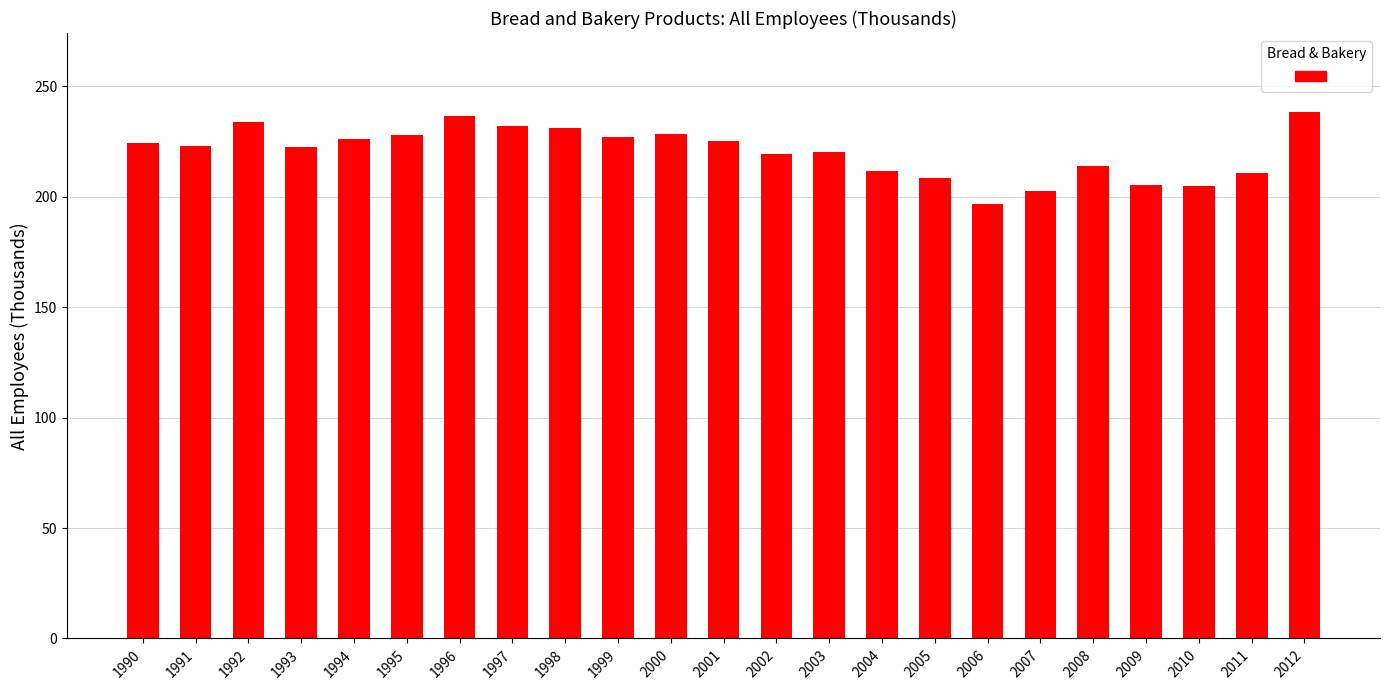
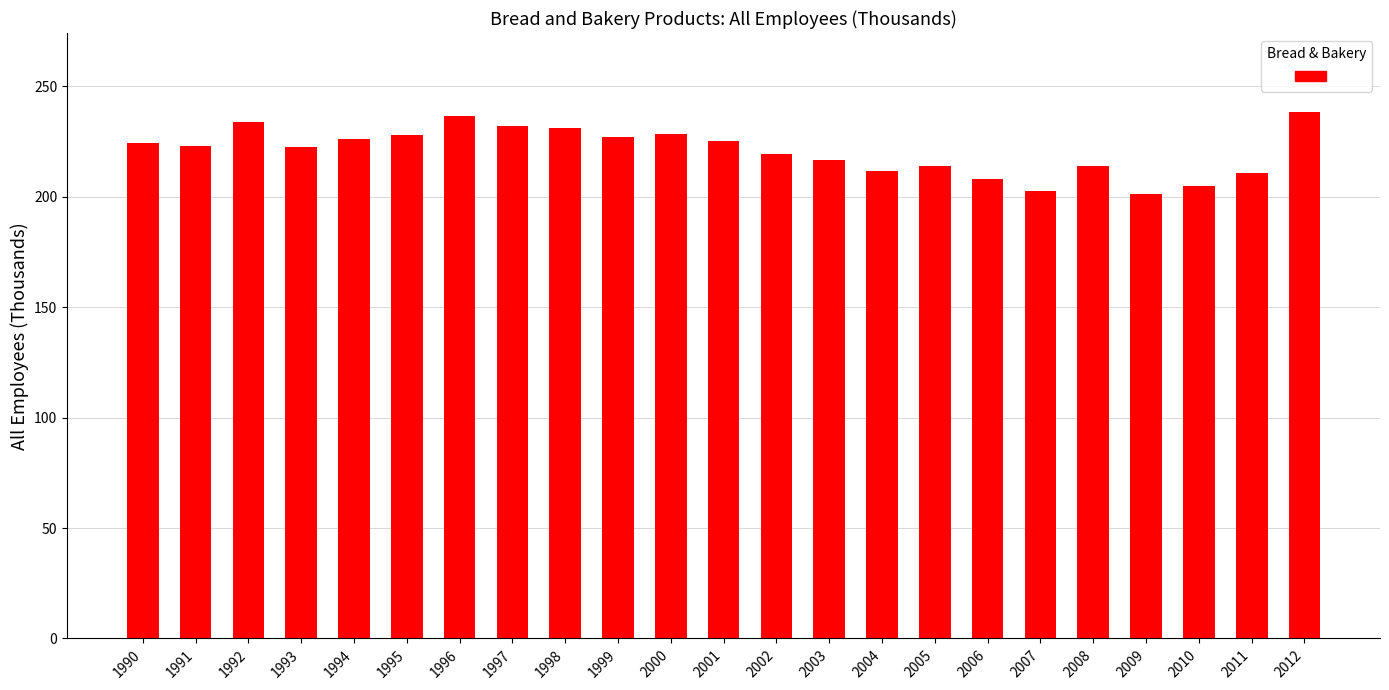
  {
    "1990": 225,
    "1991": 223,
    "1992": 234,
    "1993": 222,
    "1994": 226,
    "1995": 228,
    "1996": 237,
    "1997": 232,
    "1998": 231,
    "1999": 227,
    "2000": 228,
    "2001": 225,
    "2002": 220,
-   "2003": 220,
+   "2003": 216,
    "2004": 212,
-   "2005": 209,
-   "2006": 197,
+   "2005": 214,
+   "2006": 208,
    "2007": 203,
    "2008": 214,
-   "2009": 205,
+   "2009": 201,
    "2010": 205,
    "2011": 211,
    "2012": 238
  }
